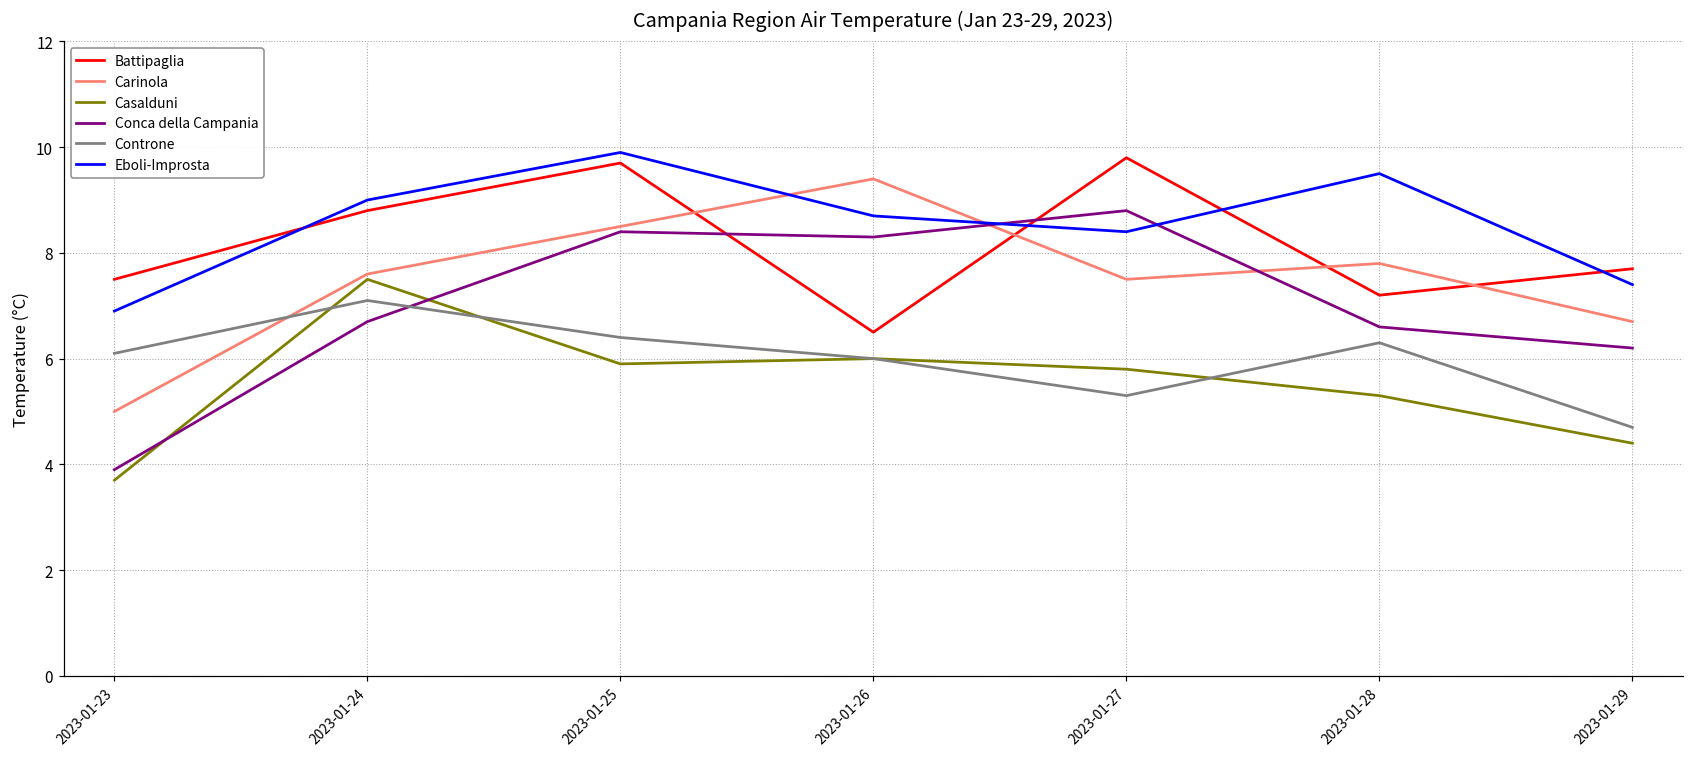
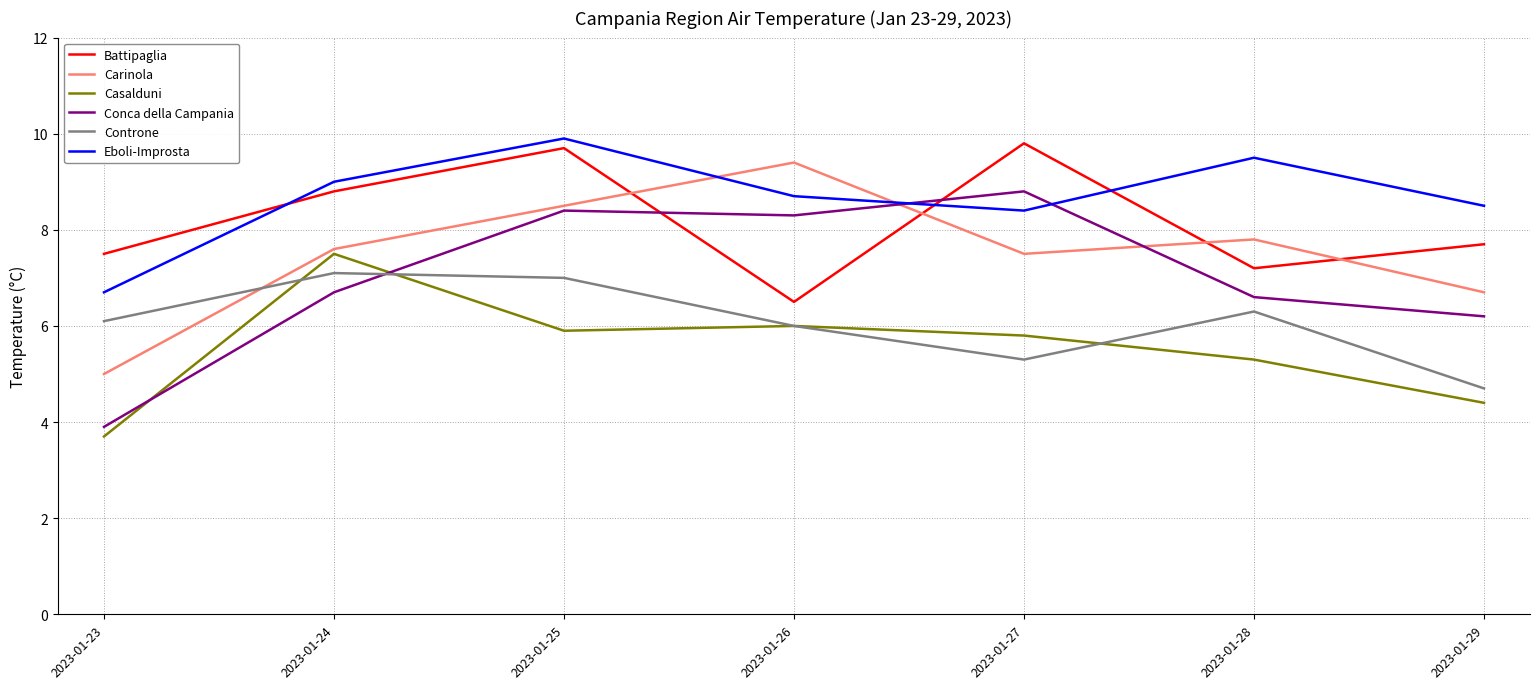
  {
    "Battipaglia": {
      "2023-01-23": 7.5,
      "2023-01-24": 8.8,
      "2023-01-25": 9.7,
      "2023-01-26": 6.5,
      "2023-01-27": 9.8,
      "2023-01-28": 7.2,
      "2023-01-29": 7.7
    },
    "Carinola": {
      "2023-01-23": 5.0,
      "2023-01-24": 7.6,
      "2023-01-25": 8.5,
      "2023-01-26": 9.4,
      "2023-01-27": 7.5,
      "2023-01-28": 7.8,
      "2023-01-29": 6.7
    },
    "Casalduni": {
      "2023-01-23": 3.7,
      "2023-01-24": 7.5,
      "2023-01-25": 5.9,
      "2023-01-27": 5.8,
      "2023-01-28": 5.3,
      "2023-01-29": 4.4
    },
    "Conca della Campania": {
      "2023-01-23": 3.9,
      "2023-01-24": 6.7,
      "2023-01-25": 8.4,
      "2023-01-26": 8.3,
      "2023-01-27": 8.8,
      "2023-01-28": 6.6,
      "2023-01-29": 6.2
    },
    "Controne": {
      "2023-01-23": 6.1,
      "2023-01-24": 7.1,
-     "2023-01-25": 6.4,
+     "2023-01-25": 7.0,
      "2023-01-27": 5.3,
      "2023-01-28": 6.3,
      "2023-01-29": 4.7
    },
    "Eboli-Improsta": {
-     "2023-01-23": 6.9,
+     "2023-01-23": 6.7,
      "2023-01-24": 9.0,
      "2023-01-25": 9.9,
      "2023-01-26": 8.7,
      "2023-01-27": 8.4,
      "2023-01-28": 9.5,
-     "2023-01-29": 7.4
+     "2023-01-29": 8.5
    }
  }
